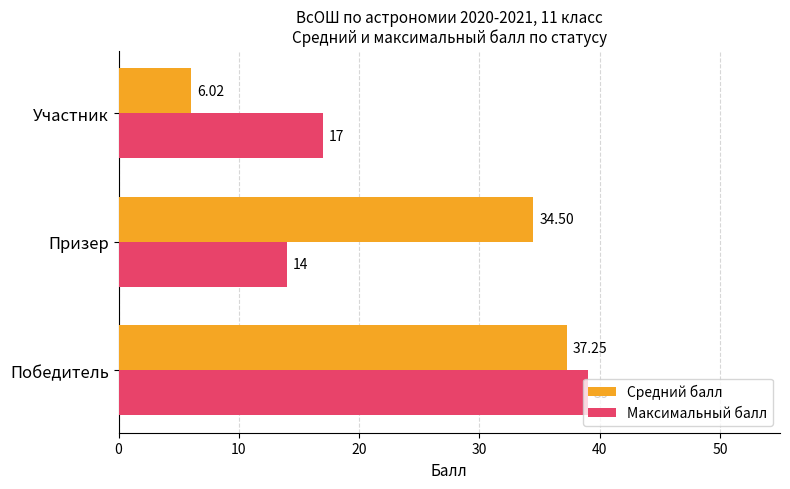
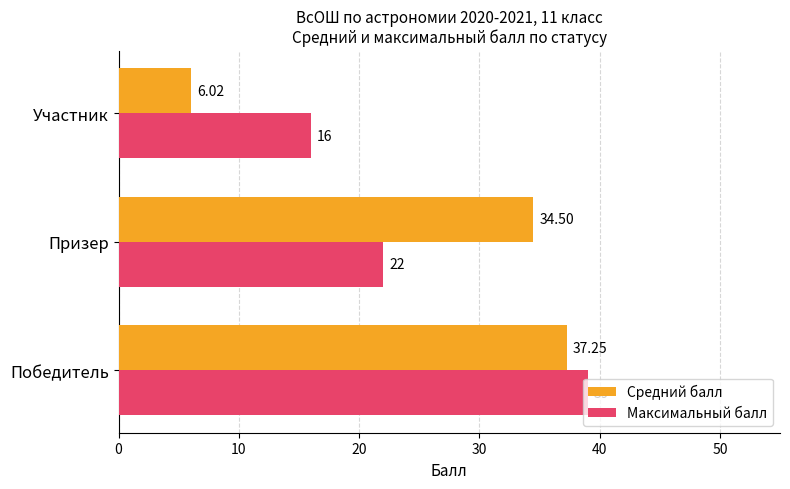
  {
    "Средний балл": {
      "Участник": 6.02,
      "Призер": 34.50,
      "Победитель": 37.25
    },
    "Максимальный балл": {
-     "Участник": 17,
-     "Призер": 14
+     "Участник": 16,
+     "Призер": 22
    }
  }
